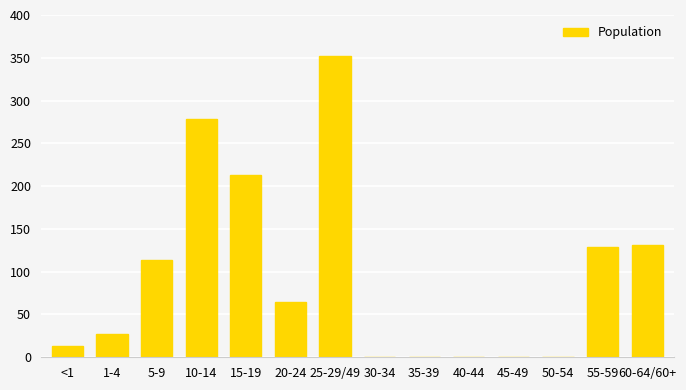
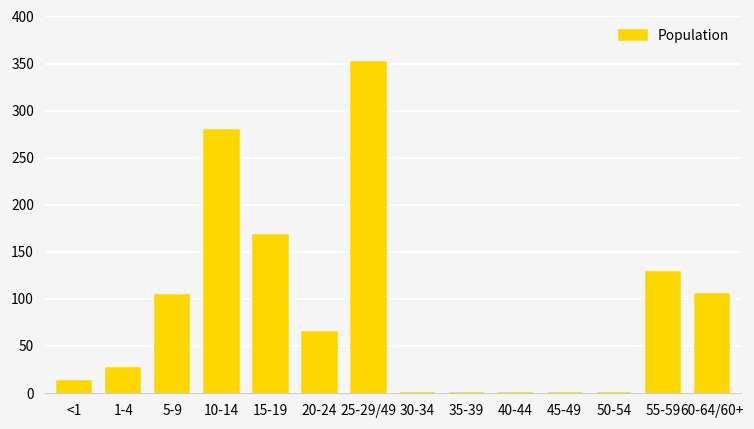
  {
    "<1": 10,
    "1-4": 30,
-   "5-9": 110,
+   "5-9": 100,
    "10-14": 280,
-   "15-19": 210,
+   "15-19": 170,
    "20-24": 70,
    "25-29/49": 350,
    "30-34": 0,
    "35-39": 0,
    "40-44": 0,
    "45-49": 0,
    "50-54": 0,
    "55-59": 130,
-   "60-64/60+": 130
+   "60-64/60+": 110
  }
